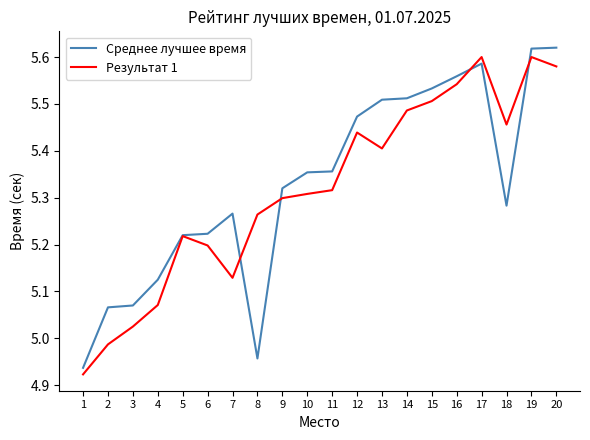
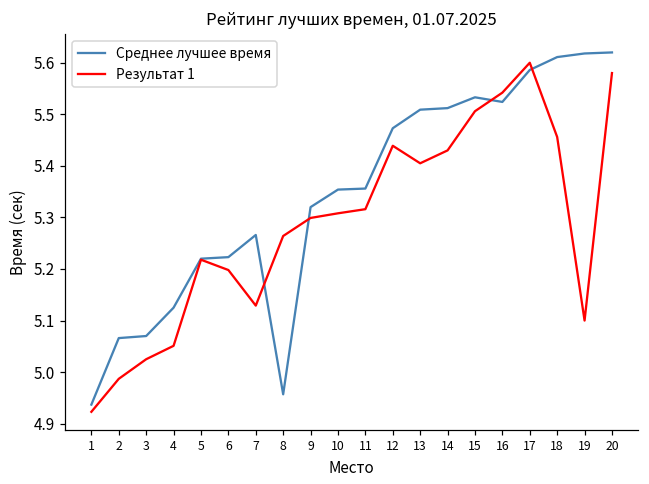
  {
    "Среднее лучшее время": {
      "1": 4.94,
      "2": 5.07,
      "3": 5.07,
      "4": 5.13,
      "6": 5.22,
      "7": 5.27,
      "8": 4.96,
      "9": 5.32,
      "10": 5.35,
      "11": 5.36,
      "12": 5.47,
      "13": 5.51,
      "14": 5.51,
      "15": 5.53,
-     "16": 5.56,
+     "16": 5.52,
      "17": 5.59,
-     "18": 5.28,
+     "18": 5.61,
      "19": 5.62,
      "20": 5.62
    },
    "Результат 1": {
      "1": 4.92,
      "2": 4.99,
      "3": 5.03,
-     "4": 5.07,
+     "4": 5.05,
      "6": 5.20,
      "7": 5.13,
      "8": 5.26,
      "9": 5.30,
      "10": 5.31,
      "11": 5.32,
      "12": 5.44,
      "13": 5.41,
-     "14": 5.49,
+     "14": 5.43,
      "15": 5.51,
      "16": 5.54,
      "17": 5.60,
      "18": 5.46,
-     "19": 5.6,
+     "19": 5.1,
      "20": 5.58
    }
  }
